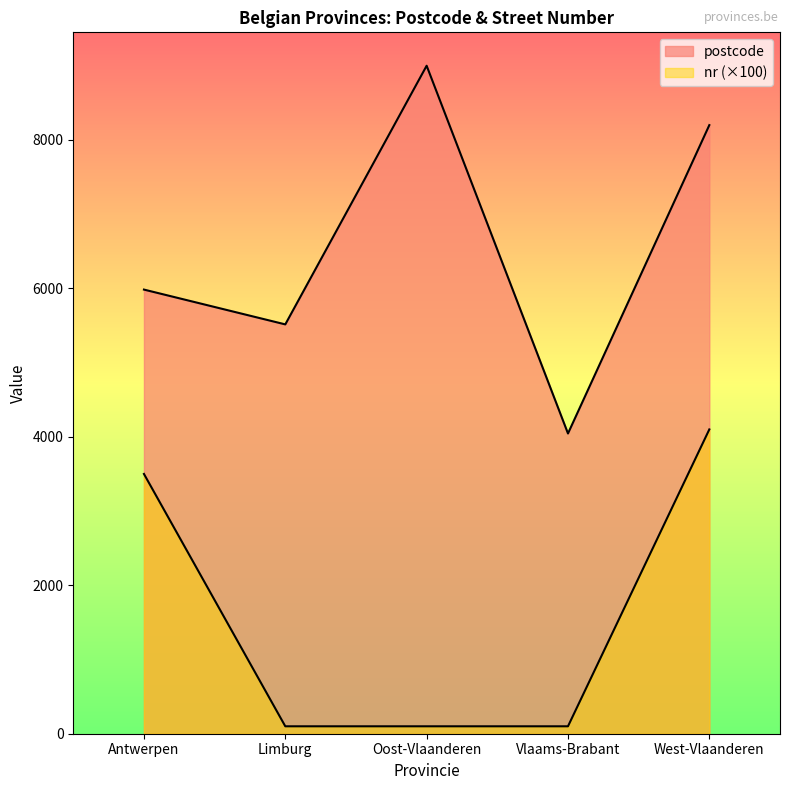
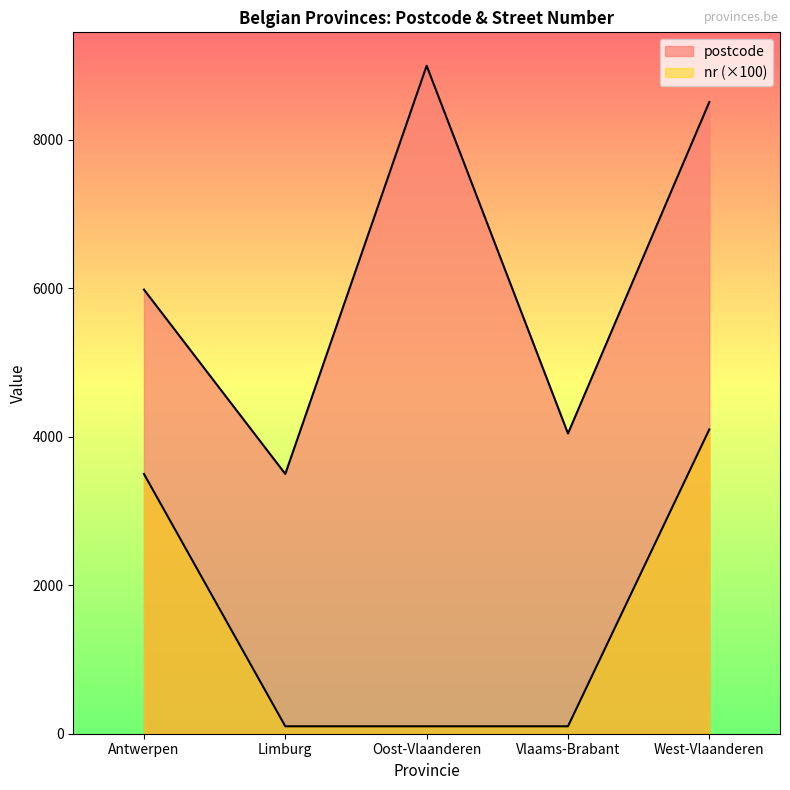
  {
    "postcode": {
      "Antwerpen": 6000,
-     "Limburg": 5500,
+     "Limburg": 3500,
      "Oost-Vlaanderen": 9000,
      "Vlaams-Brabant": 4000,
-     "West-Vlaanderen": 8200
+     "West-Vlaanderen": 8500
    },
    "nr (×100)": {
      "Antwerpen": 3500,
      "Limburg": 100,
      "Oost-Vlaanderen": 100,
      "Vlaams-Brabant": 100,
      "West-Vlaanderen": 4100
    }
  }
